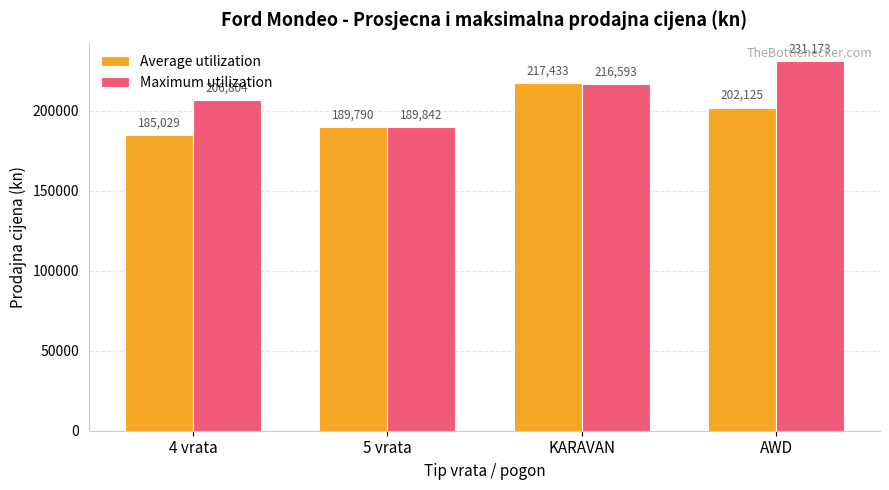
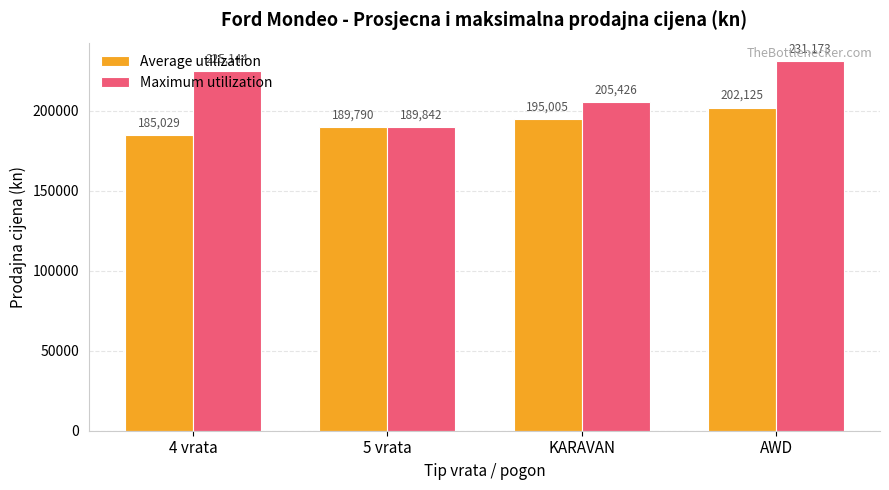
  {
    "Average utilization": {
      "4 vrata": "185,029",
      "5 vrata": "189,790",
-     "KARAVAN": "217,433",
+     "KARAVAN": "195,005",
      "AWD": "202,125"
    },
    "Maximum utilization": {
-     "4 vrata": "206,804",
+     "4 vrata": "225,144",
      "5 vrata": "189,842",
-     "KARAVAN": "216,593"
+     "KARAVAN": "205,426"
    }
  }
